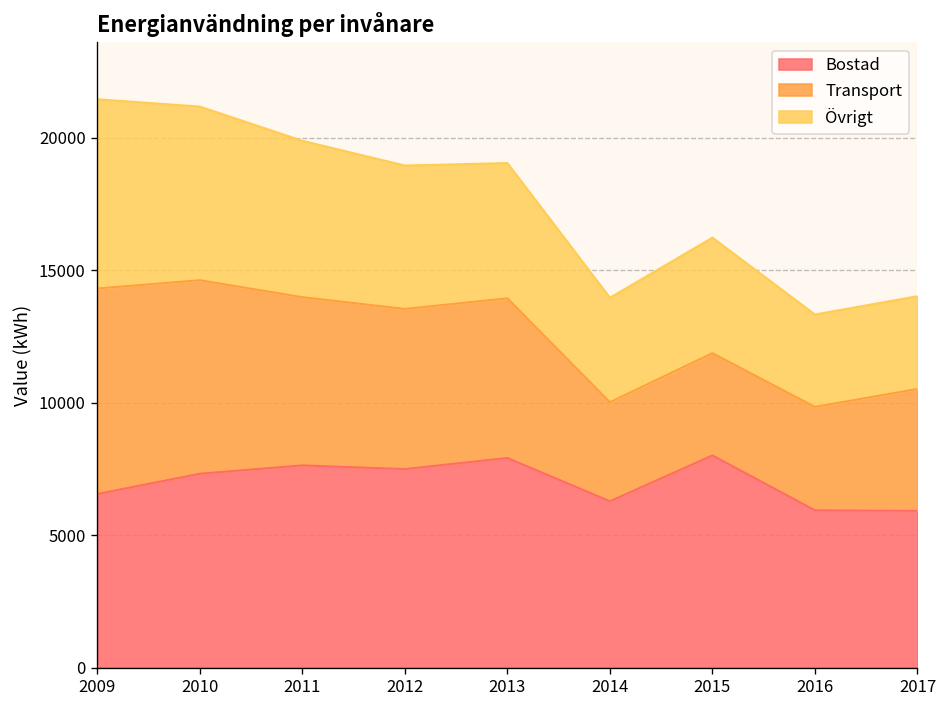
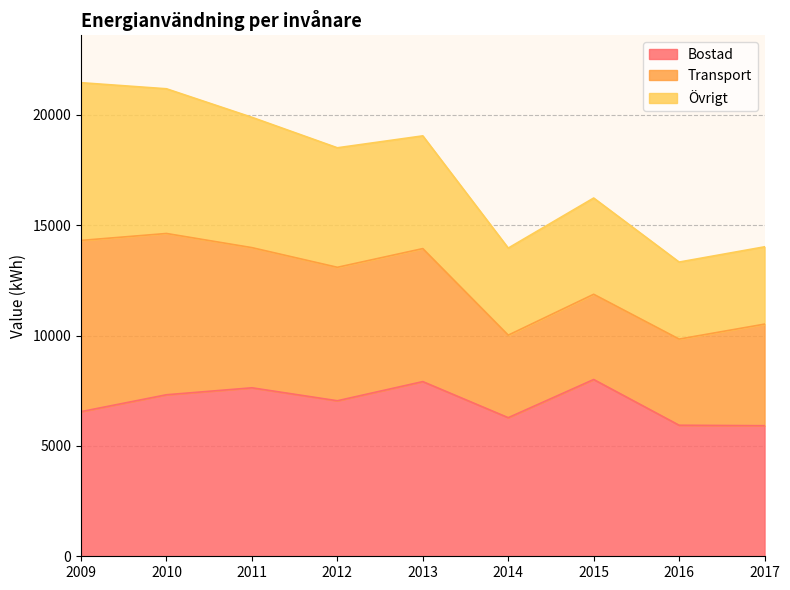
  {
    "Bostad": {
      "2009": 6600,
      "2010": 7300,
      "2011": 7600,
-     "2012": 7500,
+     "2012": 7000,
      "2013": 7900,
      "2014": 6300,
      "2015": 8000,
      "2016": 5900,
      "2017": 5900
    }
  }
